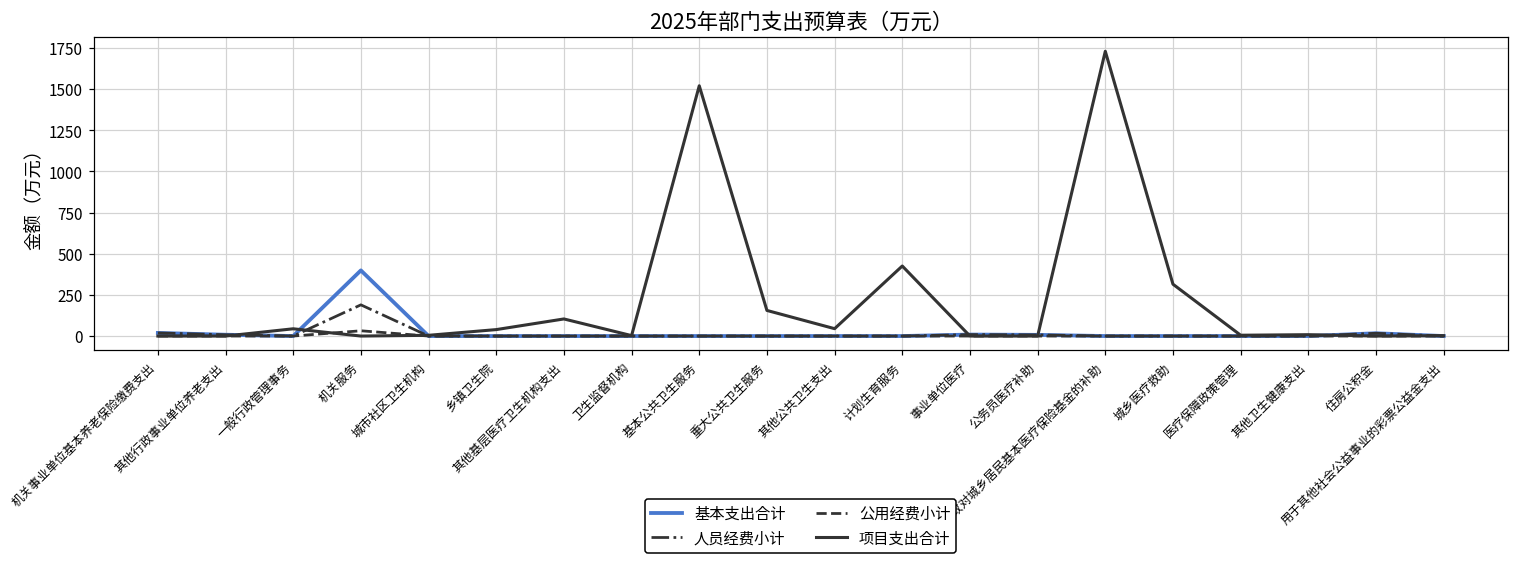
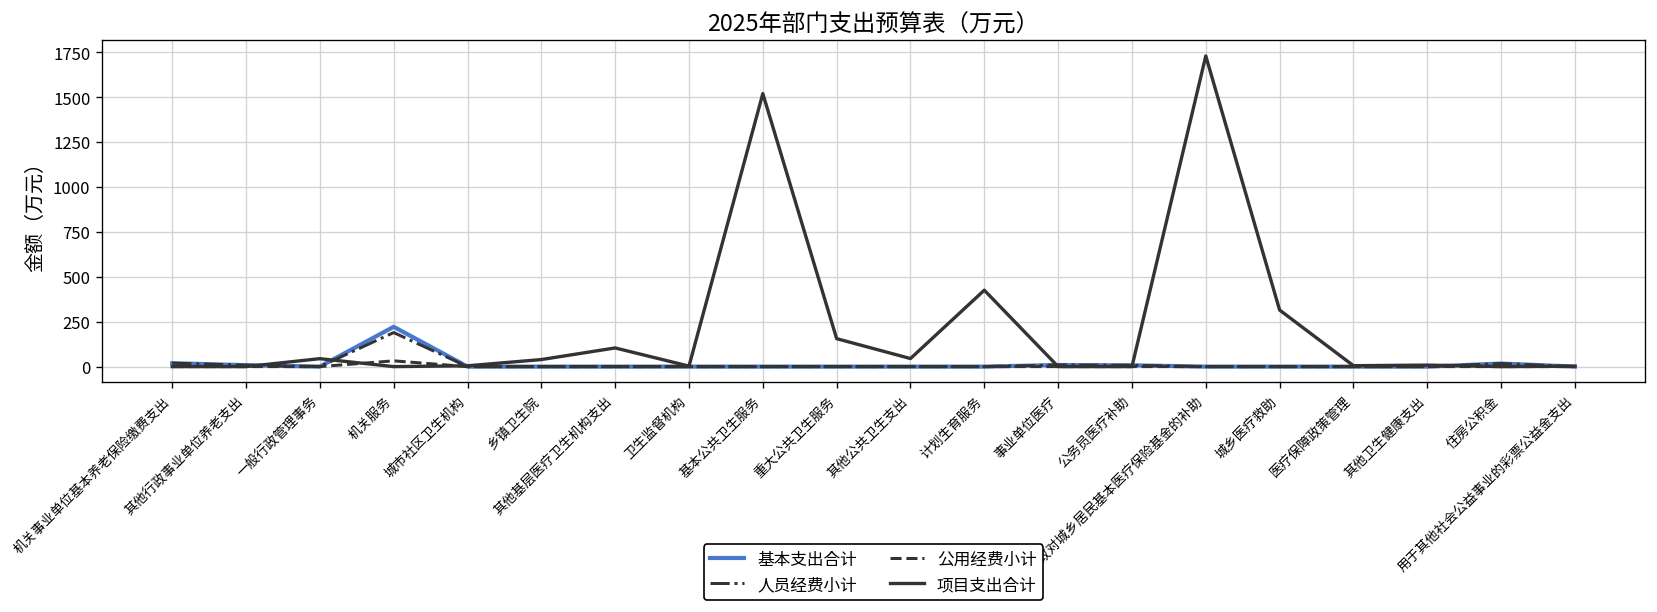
  {
    "基本支出合计": {
-     "机关服务": 400
+     "机关服务": 220
    }
  }
